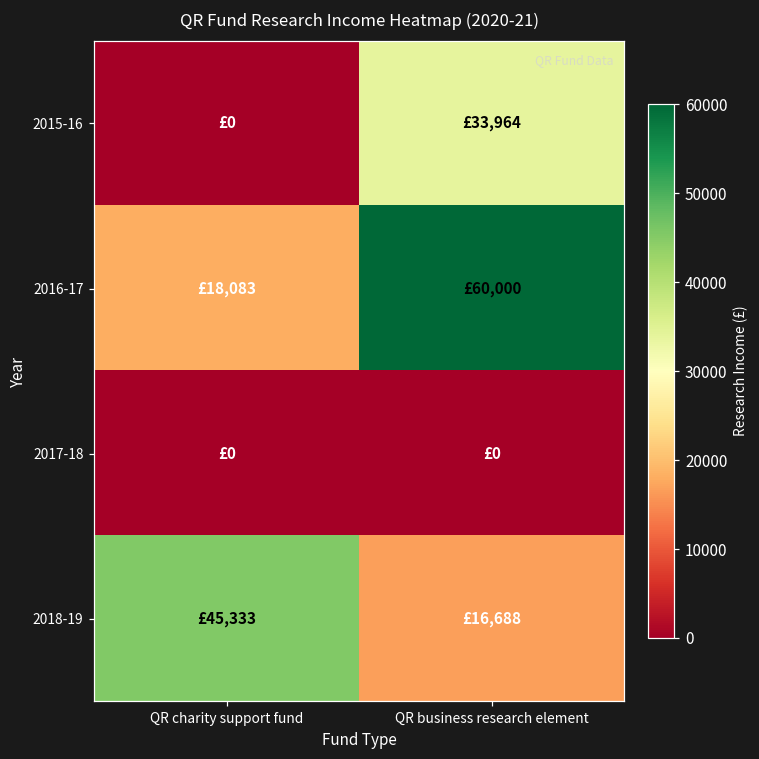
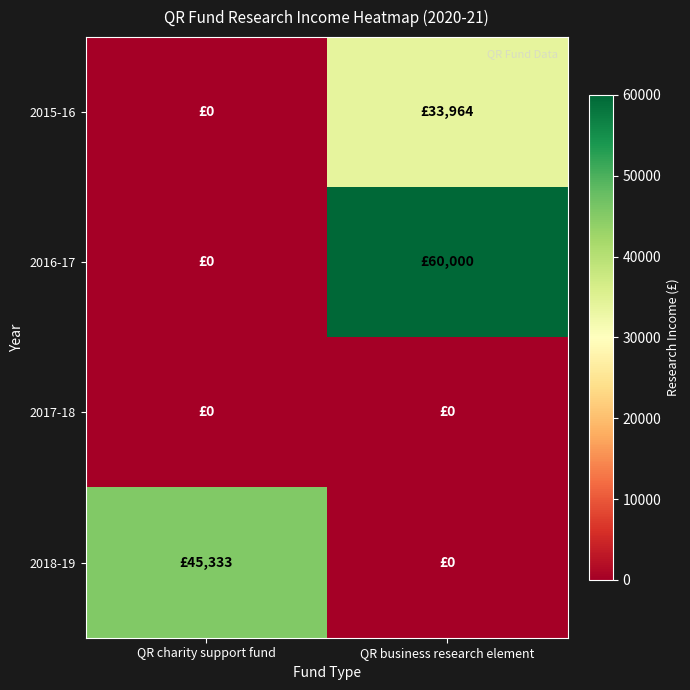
  {
    "2015-16": {
      "QR charity support fund": "£0",
      "QR business research element": "£33,964"
    },
    "2016-17": {
-     "QR charity support fund": "£18,083",
+     "QR charity support fund": "£0",
      "QR business research element": "£60,000"
    },
    "2017-18": {
      "QR charity support fund": "£0",
      "QR business research element": "£0"
    },
    "2018-19": {
      "QR charity support fund": "£45,333",
-     "QR business research element": "£16,688"
+     "QR business research element": "£0"
    }
  }
